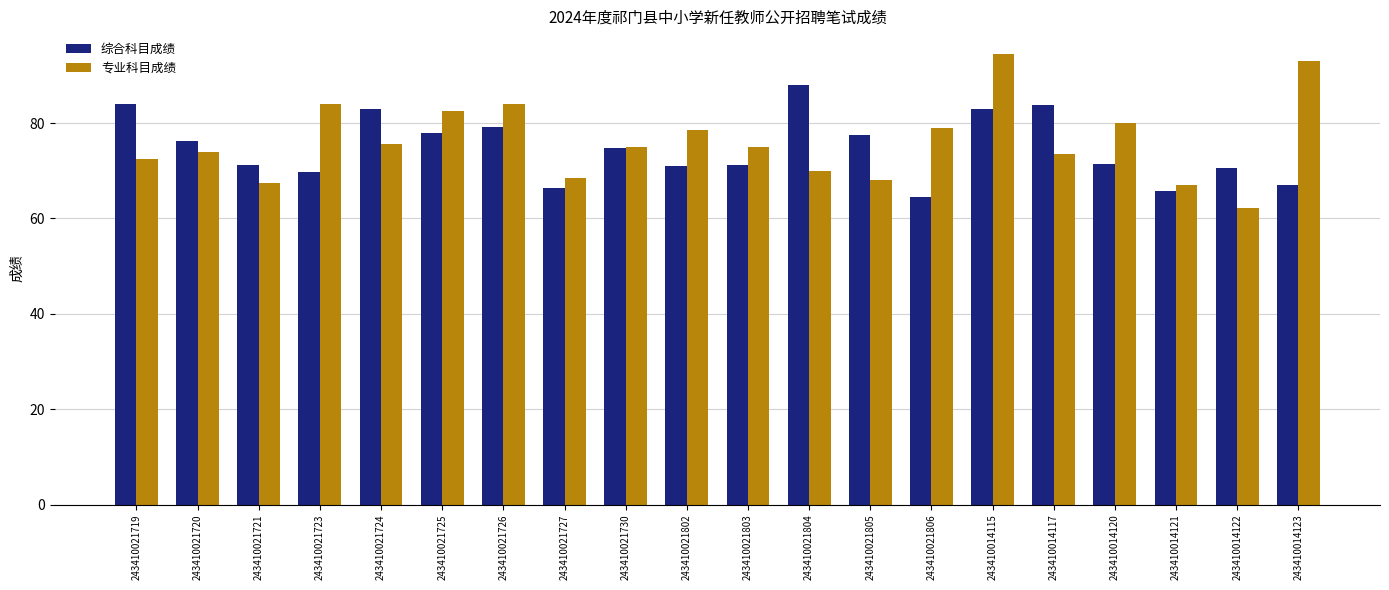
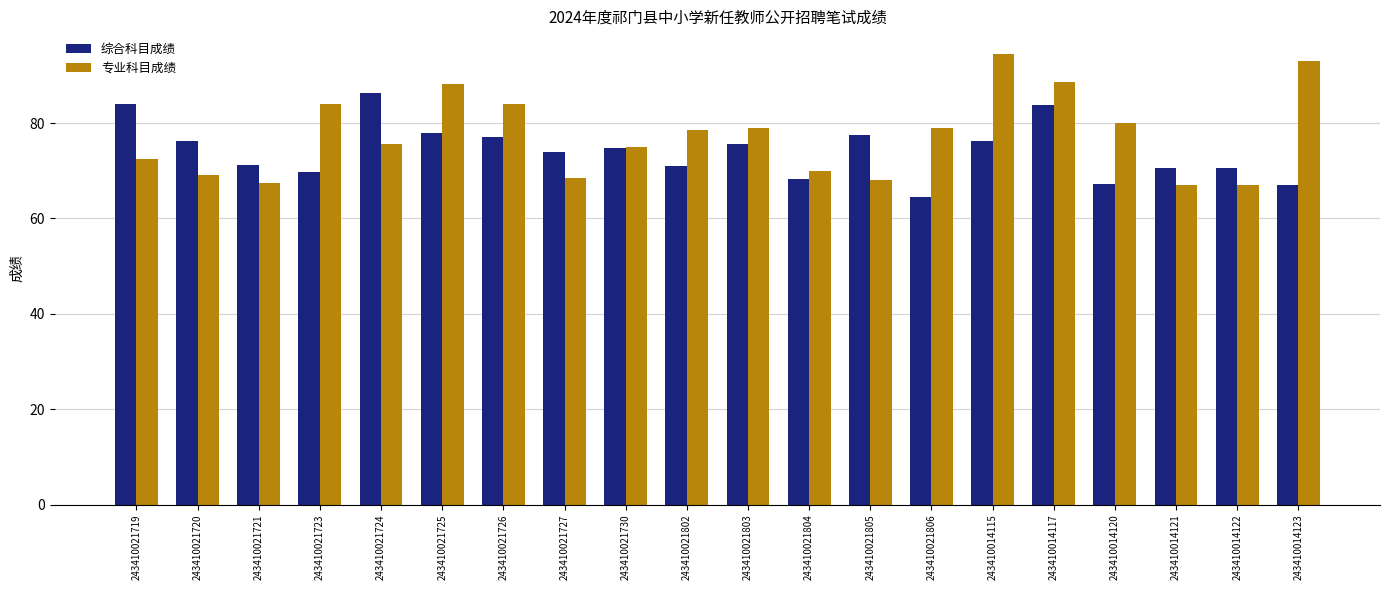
  {
    "综合科目成绩": {
      "243410021719": 84,
      "243410021720": 76,
      "243410021721": 71,
      "243410021723": 70,
-     "243410021724": 83,
+     "243410021724": 86,
      "243410021725": 78,
-     "243410021726": 79,
-     "243410021727": 66,
+     "243410021726": 77,
+     "243410021727": 74,
      "243410021730": 75,
      "243410021802": 71,
-     "243410021803": 71,
-     "243410021804": 88,
+     "243410021803": 76,
+     "243410021804": 68,
      "243410021805": 77,
      "243410021806": 64,
-     "243410014115": 83,
+     "243410014115": 76,
      "243410014117": 84,
-     "243410014120": 71,
-     "243410014121": 66,
+     "243410014120": 67,
+     "243410014121": 71,
      "243410014122": 71,
      "243410014123": 67
    },
    "专业科目成绩": {
      "243410021719": 73,
-     "243410021720": 74,
+     "243410021720": 69,
      "243410021721": 68,
      "243410021723": 84,
      "243410021724": 76,
-     "243410021725": 83,
+     "243410021725": 88,
      "243410021726": 84,
      "243410021727": 69,
      "243410021730": 75,
      "243410021802": 79,
-     "243410021803": 75,
+     "243410021803": 79,
      "243410021804": 70,
      "243410021805": 68,
      "243410021806": 79,
      "243410014115": 95,
-     "243410014117": 74,
+     "243410014117": 89,
      "243410014120": 80,
      "243410014121": 67,
-     "243410014122": 62,
+     "243410014122": 67,
      "243410014123": 93
    }
  }
